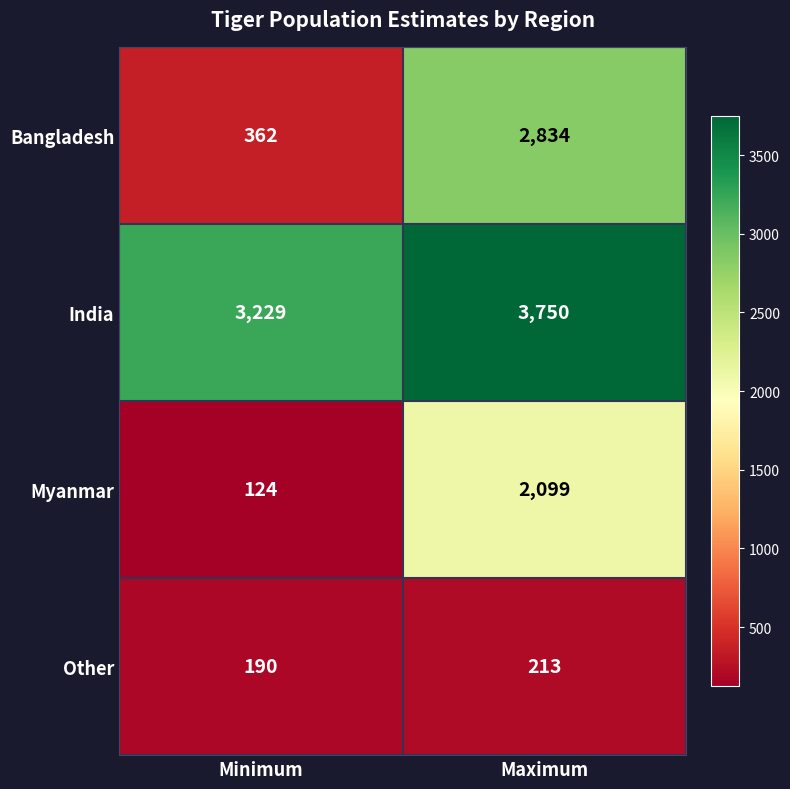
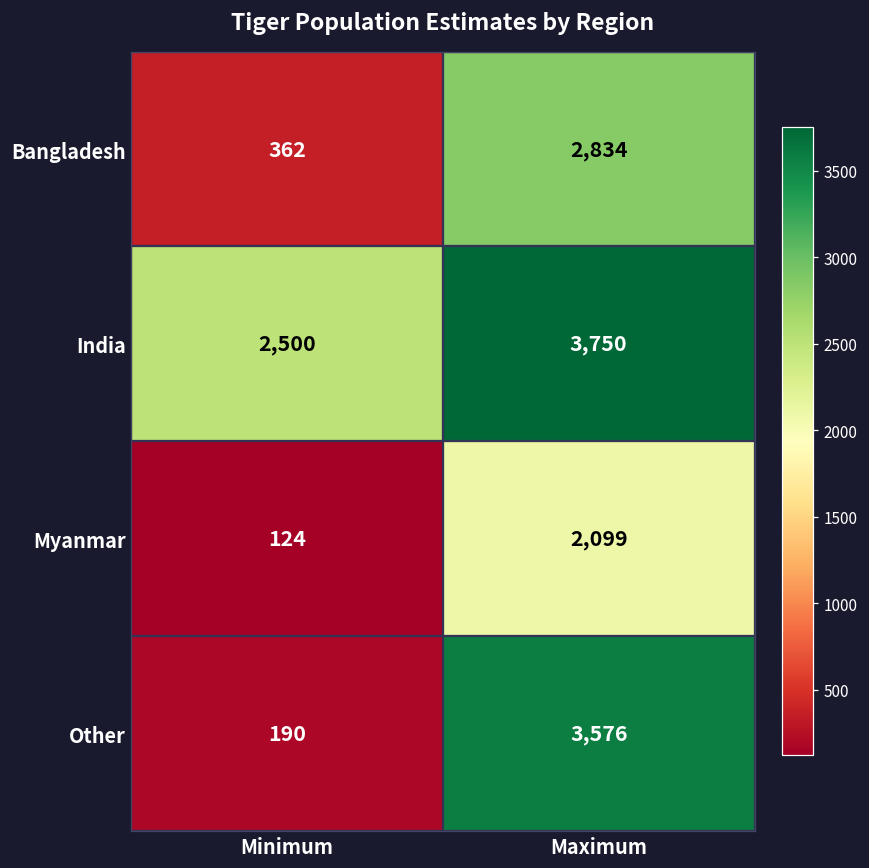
  {
    "Bangladesh": {
      "Minimum": "362",
      "Maximum": "2,834"
    },
    "India": {
-     "Minimum": "3,229",
+     "Minimum": "2,500",
      "Maximum": "3,750"
    },
    "Myanmar": {
      "Minimum": "124",
      "Maximum": "2,099"
    },
    "Other": {
      "Minimum": "190",
-     "Maximum": "213"
+     "Maximum": "3,576"
    }
  }
